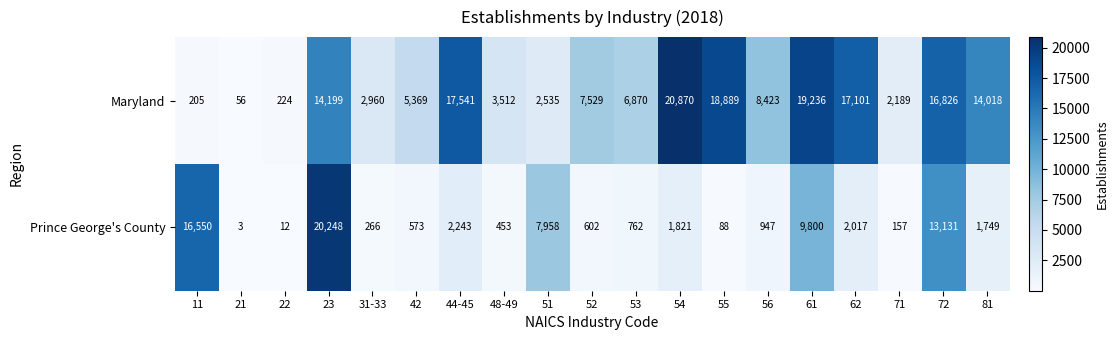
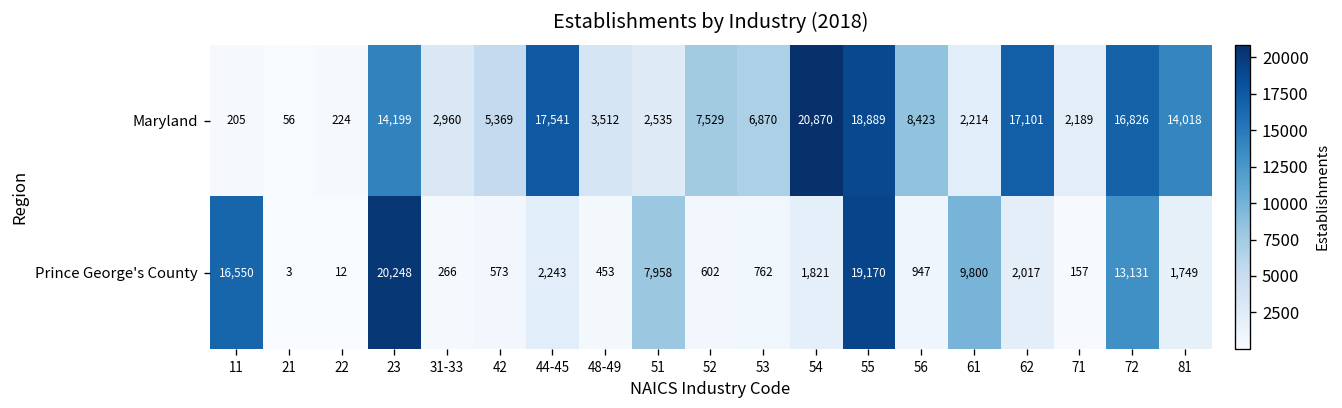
  {
    "Maryland": {
      "11": "205",
      "21": "56",
      "22": "224",
      "23": "14,199",
      "31-33": "2,960",
      "42": "5,369",
      "44-45": "17,541",
      "48-49": "3,512",
      "51": "2,535",
      "52": "7,529",
      "53": "6,870",
      "54": "20,870",
      "55": "18,889",
      "56": "8,423",
-     "61": "19,236",
+     "61": "2,214",
      "62": "17,101",
      "71": "2,189",
      "72": "16,826",
      "81": "14,018"
    },
    "Prince George's County": {
      "11": "16,550",
      "21": "3",
      "22": "12",
      "23": "20,248",
      "31-33": "266",
      "42": "573",
      "44-45": "2,243",
      "48-49": "453",
      "51": "7,958",
      "52": "602",
      "53": "762",
      "54": "1,821",
-     "55": "88",
+     "55": "19,170",
      "56": "947",
      "61": "9,800",
      "62": "2,017",
      "71": "157",
      "72": "13,131",
      "81": "1,749"
    }
  }
